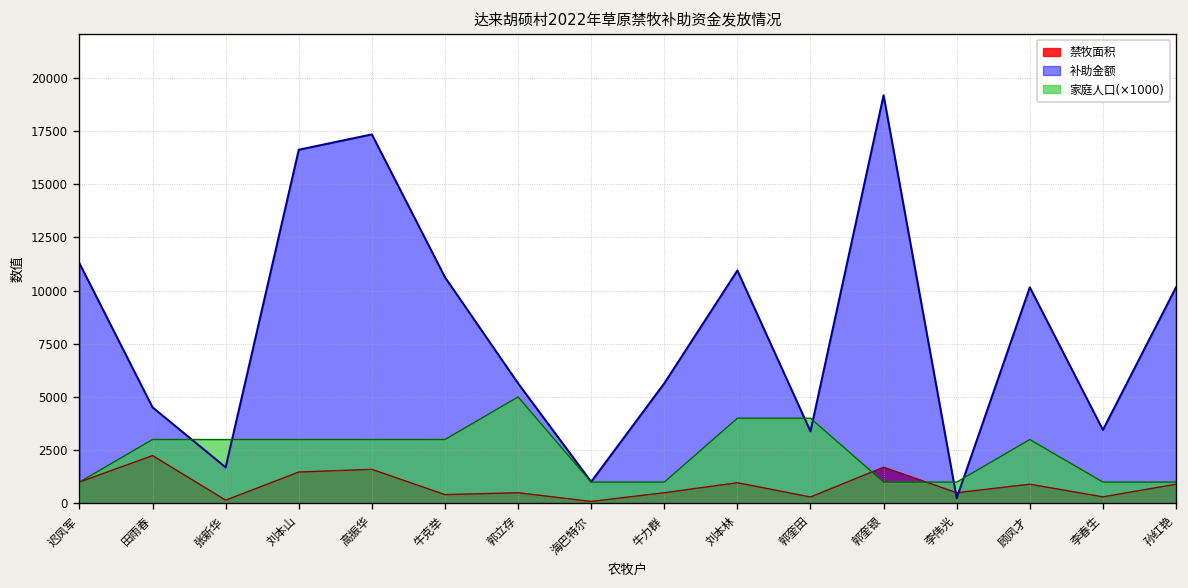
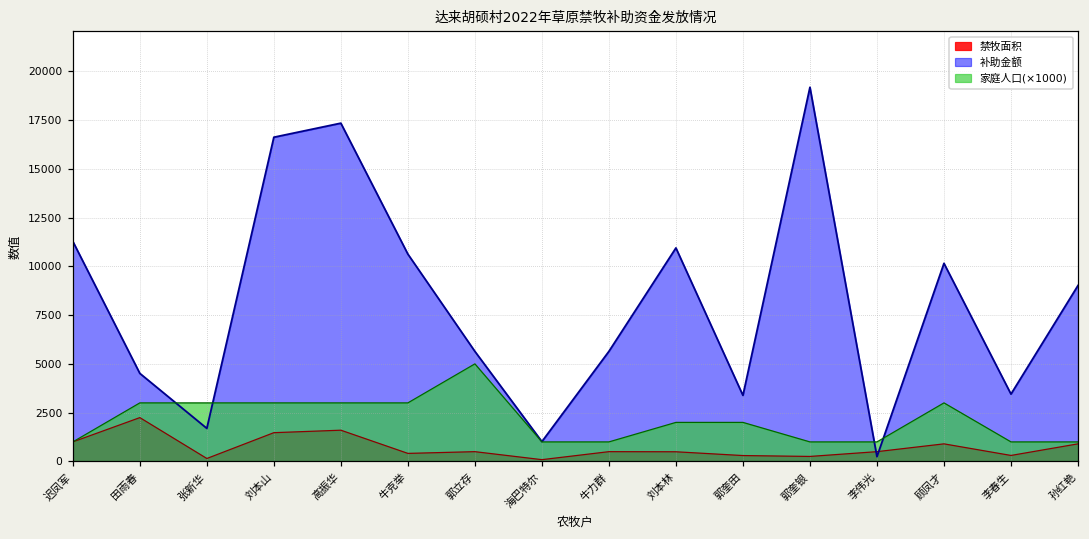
  {
    "禁牧面积": {
      "田雨春": 2200,
      "张新华": 200,
      "刘本山": 1500,
      "高振华": 1600,
      "牛克举": 400,
      "郭立存": 500,
      "海巴特尔": 100,
      "牛力群": 500,
-     "刘本林": 1000,
+     "刘本林": 500,
      "郭奎田": 300,
-     "郭奎银": 1700,
+     "郭奎银": 300,
      "李伟光": 500,
      "顾凤才": 900,
      "李春生": 300
    },
    "补助金额": {
      "迟凤军": 11300,
      "田雨春": 4500,
      "张新华": 1700,
      "刘本山": 16600,
      "高振华": 17300,
      "牛克举": 10600,
      "郭立存": 5600,
      "牛力群": 5600,
      "刘本林": 10900,
      "郭奎田": 3400,
      "郭奎银": 19200,
      "李伟光": 200,
      "顾凤才": 10200,
      "李春生": 3500,
-     "孙红艳": 10200
+     "孙红艳": 9000
    },
    "家庭人口(×1000)": {
      "田雨春": 3000,
      "张新华": 3000,
      "刘本山": 3000,
      "高振华": 3000,
      "牛克举": 3000,
      "郭立存": 5000,
      "牛力群": 1000,
-     "刘本林": 4000,
-     "郭奎田": 4000,
+     "刘本林": 2000,
+     "郭奎田": 2000,
      "郭奎银": 1000,
      "李伟光": 1000,
      "顾凤才": 3000,
      "李春生": 1000
    }
  }
